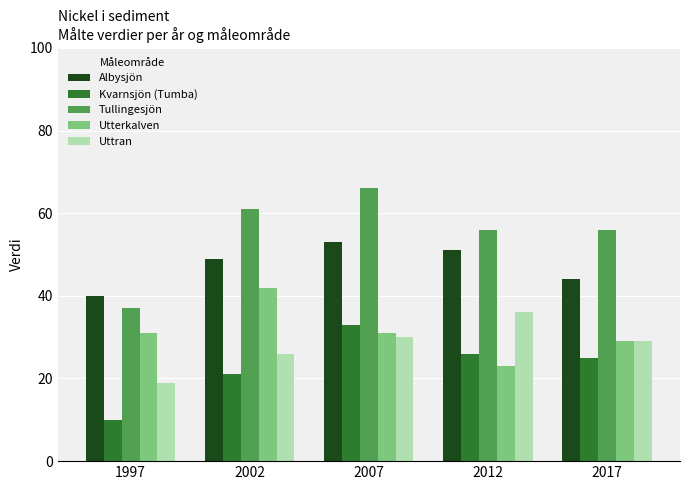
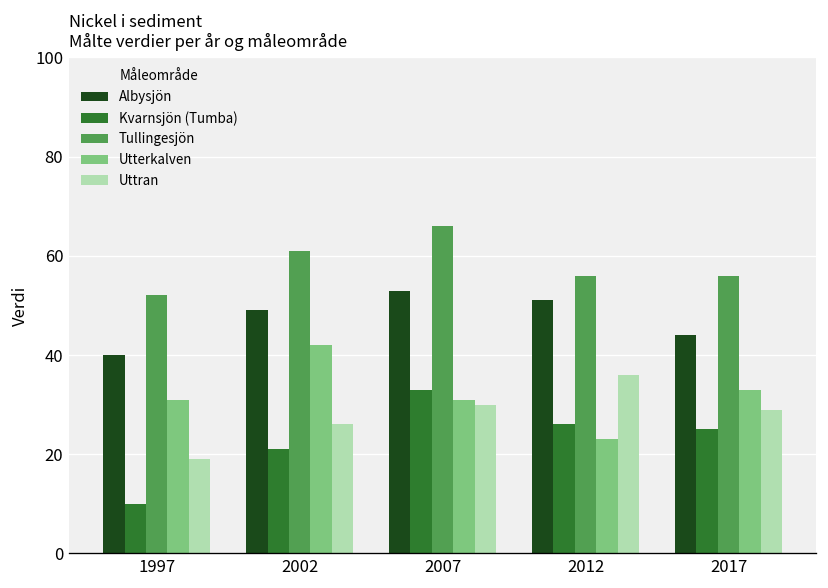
  {
    "Tullingesjön": {
-     "1997": 37,
+     "1997": 52,
      "2002": 61,
      "2007": 66,
      "2012": 56,
      "2017": 56
    },
    "Utterkalven": {
      "1997": 31,
      "2002": 42,
      "2007": 31,
      "2012": 23,
-     "2017": 29
+     "2017": 33
    },
    "Uttran": {
      "1997": 19,
      "2002": 26,
      "2007": 30,
      "2012": 36,
      "2017": 29
    }
  }
